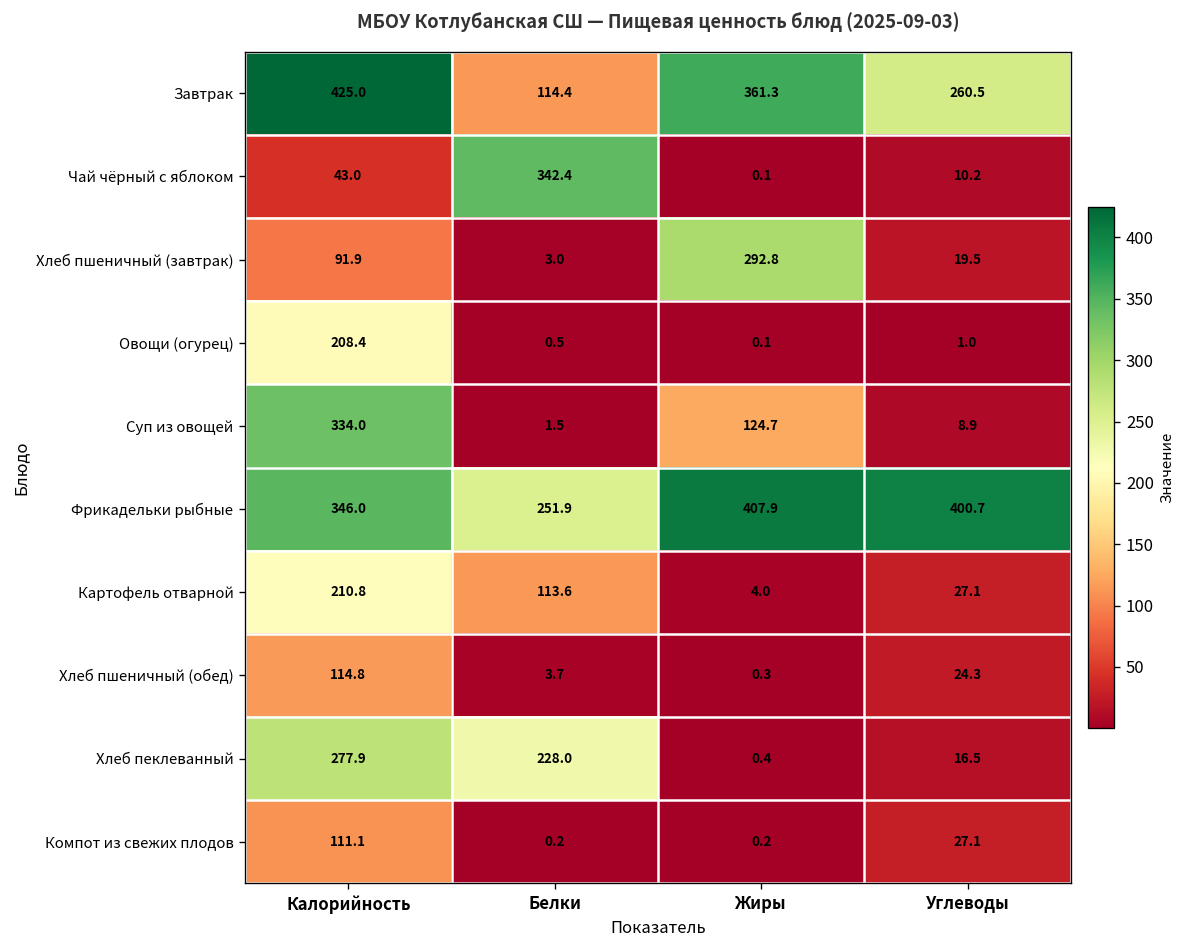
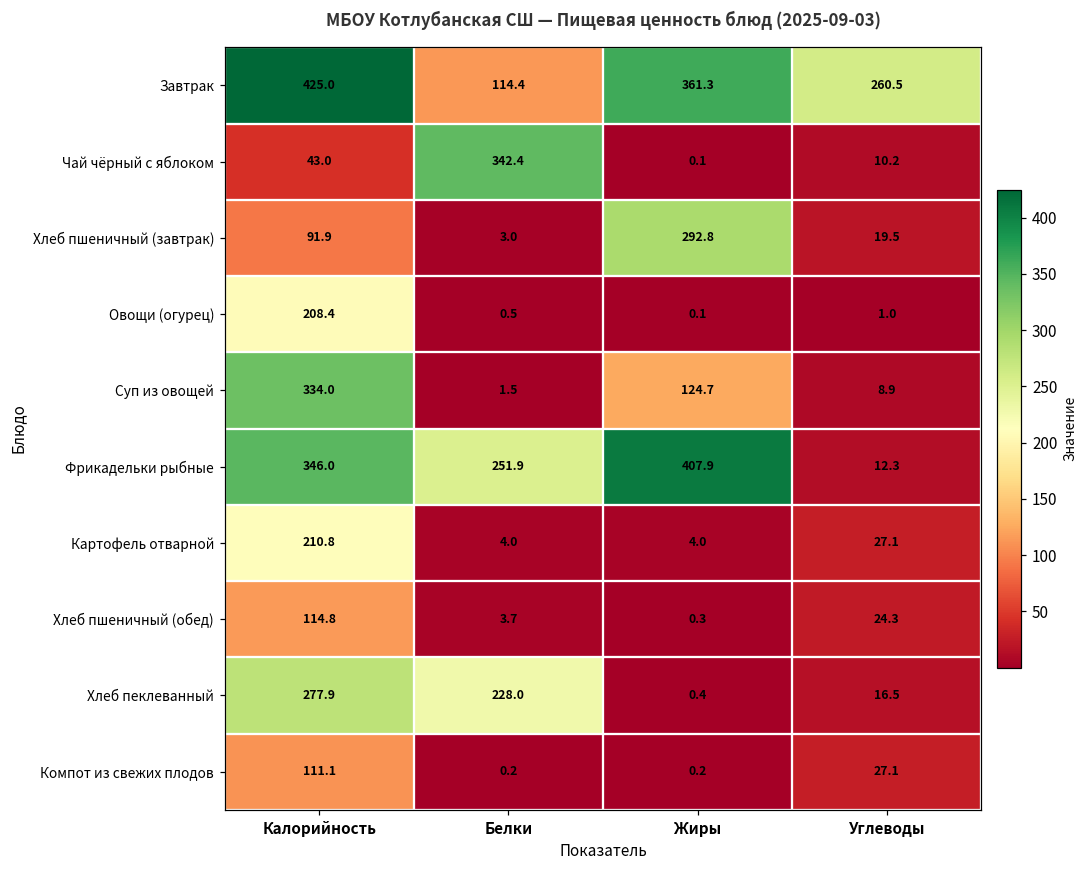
  {
    "Завтрак": {
      "Калорийность": 425.0,
      "Белки": 114.4,
      "Жиры": 361.3,
      "Углеводы": 260.5
    },
    "Чай чёрный с яблоком": {
      "Калорийность": 43.0,
      "Белки": 342.4,
      "Жиры": 0.1,
      "Углеводы": 10.2
    },
    "Хлеб пшеничный (завтрак)": {
      "Калорийность": 91.9,
      "Белки": 3.0,
      "Жиры": 292.8,
      "Углеводы": 19.5
    },
    "Овощи (огурец)": {
      "Калорийность": 208.4,
      "Белки": 0.5,
      "Жиры": 0.1,
      "Углеводы": 1.0
    },
    "Суп из овощей": {
      "Калорийность": 334.0,
      "Белки": 1.5,
      "Жиры": 124.7,
      "Углеводы": 8.9
    },
    "Фрикадельки рыбные": {
      "Калорийность": 346.0,
      "Белки": 251.9,
      "Жиры": 407.9,
-     "Углеводы": 400.7
+     "Углеводы": 12.3
    },
    "Картофель отварной": {
      "Калорийность": 210.8,
-     "Белки": 113.6,
+     "Белки": 4.0,
      "Жиры": 4.0,
      "Углеводы": 27.1
    },
    "Хлеб пшеничный (обед)": {
      "Калорийность": 114.8,
      "Белки": 3.7,
      "Жиры": 0.3,
      "Углеводы": 24.3
    },
    "Хлеб пеклеванный": {
      "Калорийность": 277.9,
      "Белки": 228.0,
      "Жиры": 0.4,
      "Углеводы": 16.5
    },
    "Компот из свежих плодов": {
      "Калорийность": 111.1,
      "Белки": 0.2,
      "Жиры": 0.2,
      "Углеводы": 27.1
    }
  }
